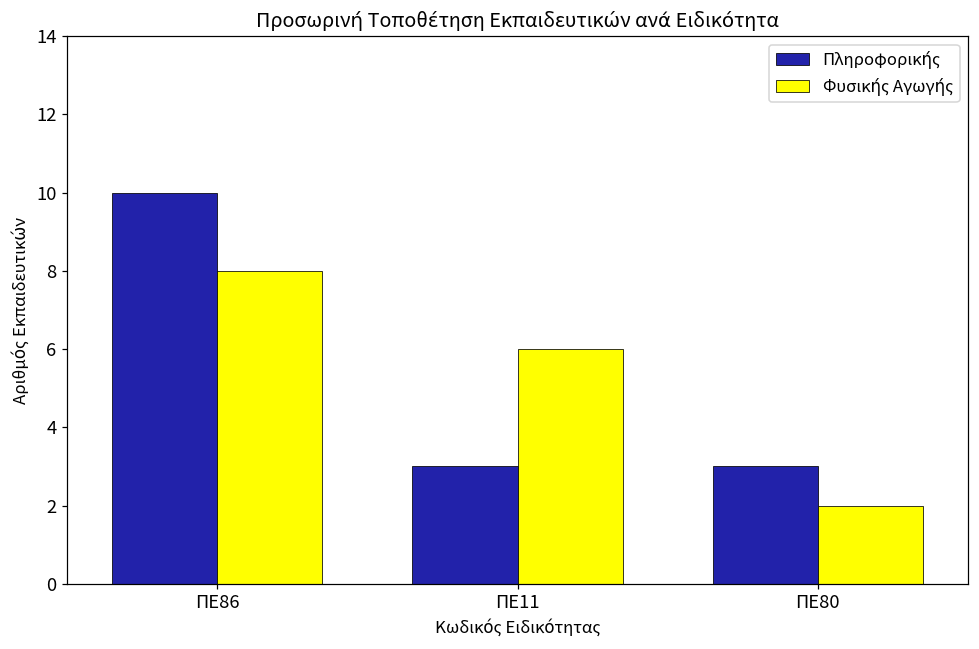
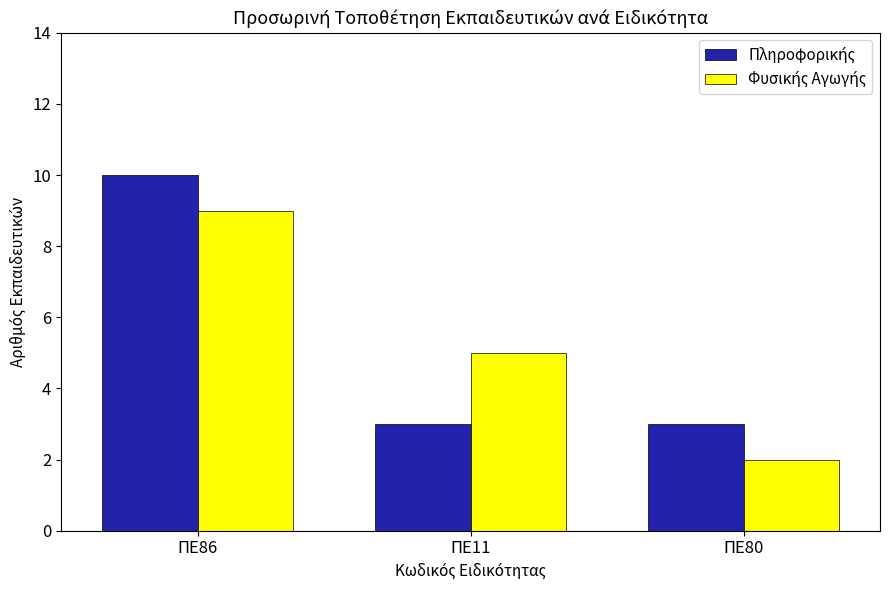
  {
    "Πληροφορικής": {
      "ΠΕ86": 10,
      "ΠΕ11": 3,
      "ΠΕ80": 3
    },
    "Φυσικής Αγωγής": {
-     "ΠΕ86": 8,
-     "ΠΕ11": 6,
+     "ΠΕ86": 9,
+     "ΠΕ11": 5,
      "ΠΕ80": 2
    }
  }
